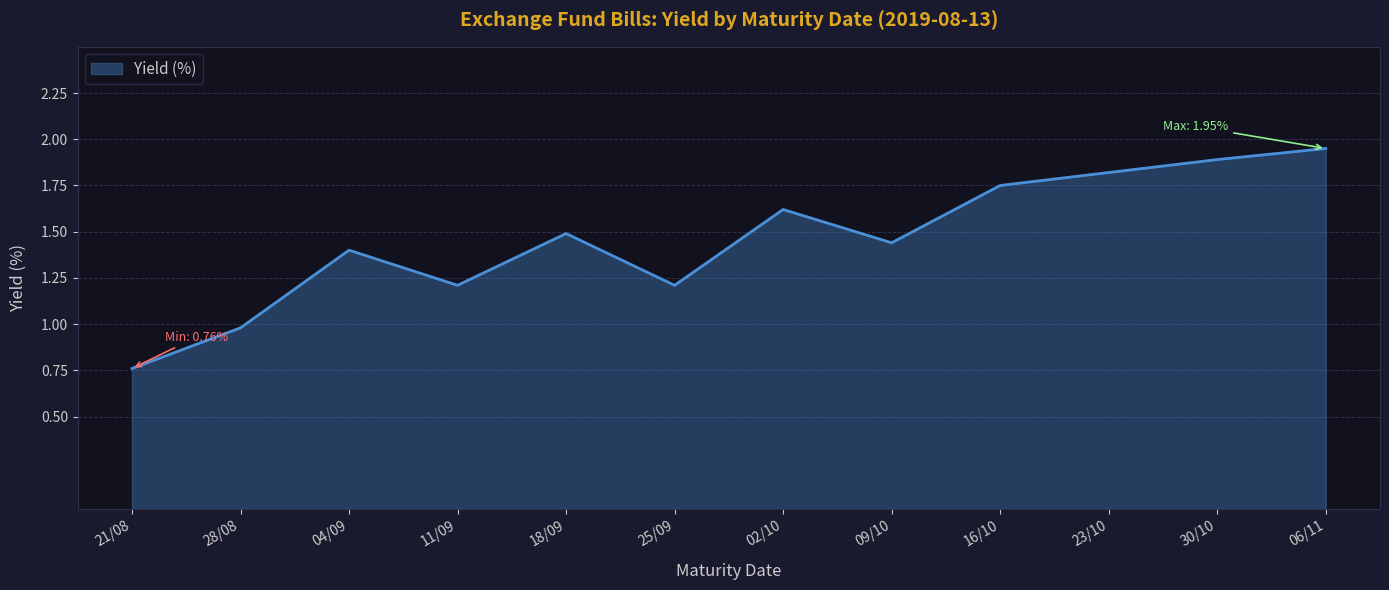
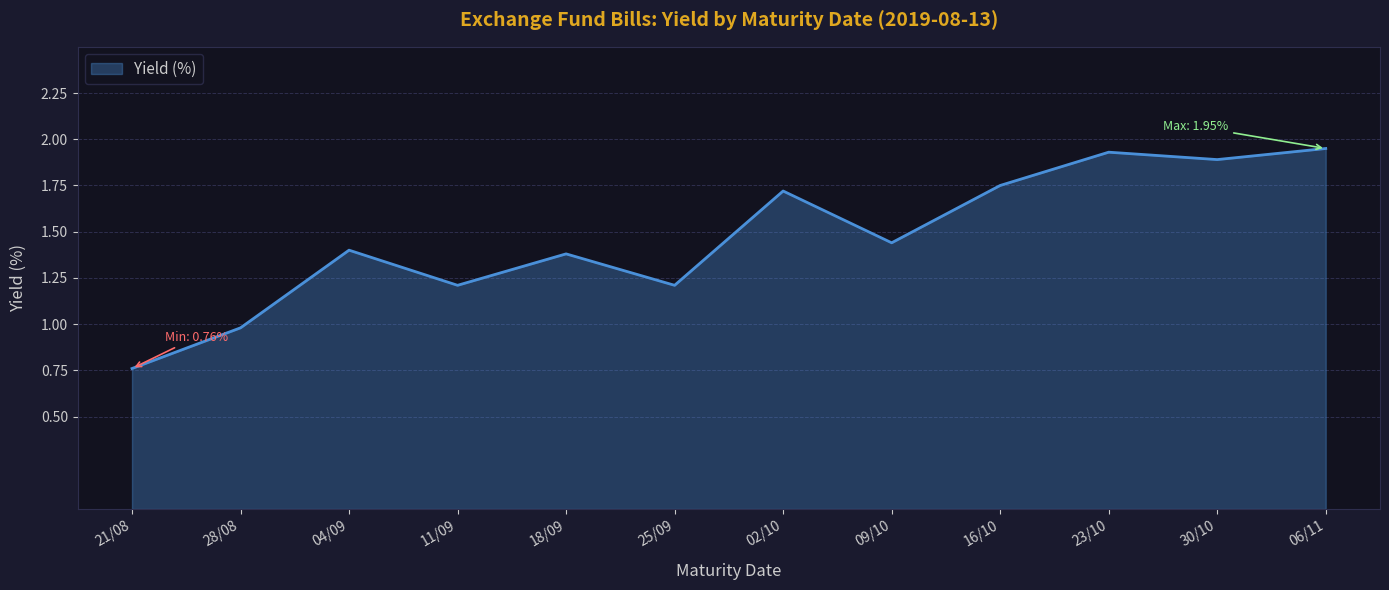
  {
    "28/08": 0.98,
    "04/09": 1.40,
    "11/09": 1.21,
-   "18/09": 1.49,
+   "18/09": 1.38,
    "25/09": 1.21,
-   "02/10": 1.62,
+   "02/10": 1.72,
    "09/10": 1.44,
    "16/10": 1.75,
-   "23/10": 1.82,
+   "23/10": 1.93,
    "30/10": 1.89
  }
